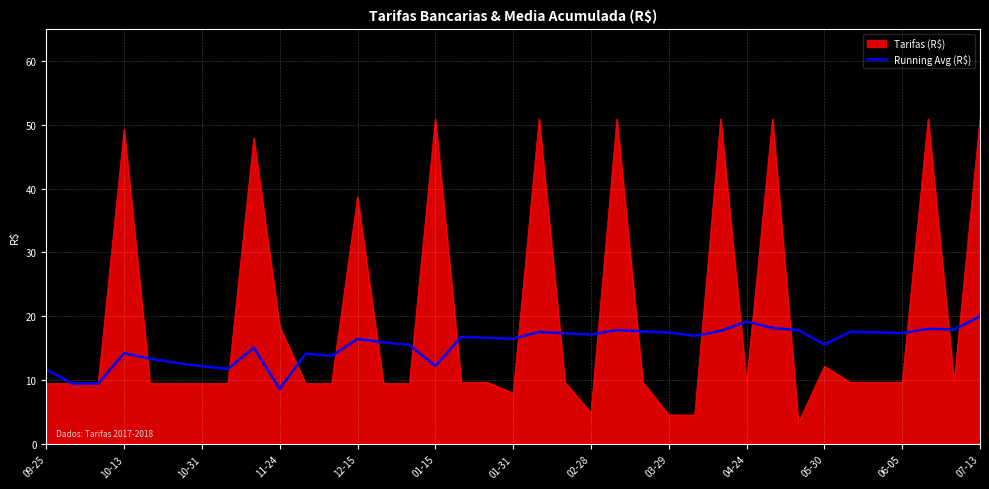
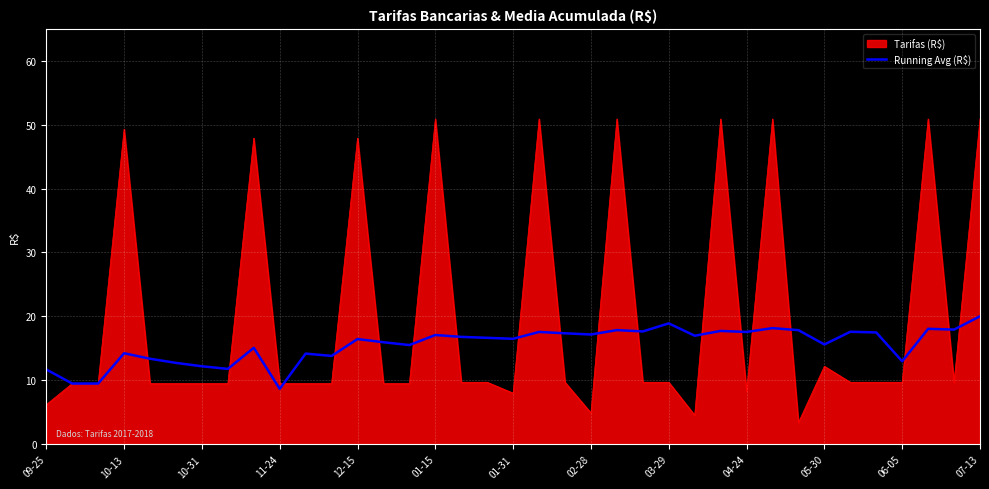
  {
    "Tarifas (R$)": {
-     "09-25": 10,
+     "09-25": 6,
      "10-13": 49,
      "10-31": 10,
-     "11-24": 18,
-     "12-15": 39,
+     "11-24": 10,
+     "12-15": 48,
      "01-15": 51,
      "01-31": 8,
      "02-28": 5,
-     "03-29": 5,
-     "04-24": 10,
+     "03-29": 10,
+     "04-24": 8,
      "05-30": 12,
      "06-05": 10,
      "07-13": 51
    },
    "Running Avg (R$)": {
      "09-25": 12,
      "10-13": 14,
      "10-31": 12,
      "11-24": 9,
      "12-15": 16,
-     "01-15": 12,
+     "01-15": 17,
      "01-31": 17,
      "02-28": 17,
-     "03-29": 17,
-     "04-24": 19,
+     "03-29": 19,
+     "04-24": 18,
      "05-30": 16,
-     "06-05": 17,
+     "06-05": 13,
      "07-13": 20
    }
  }
